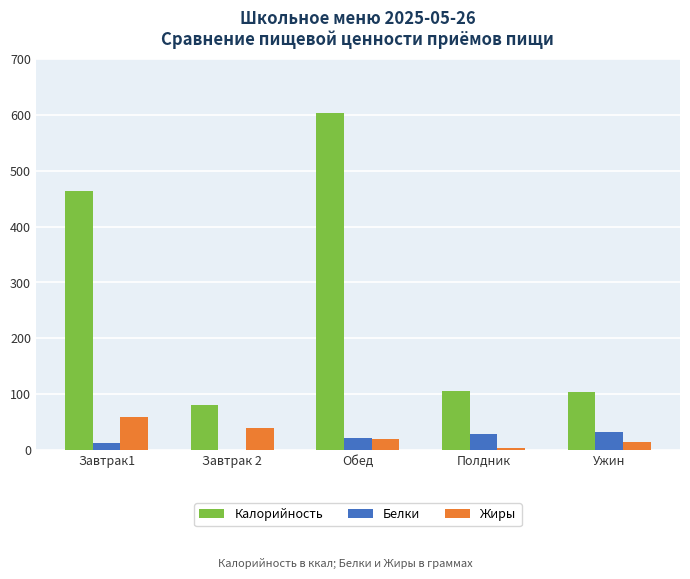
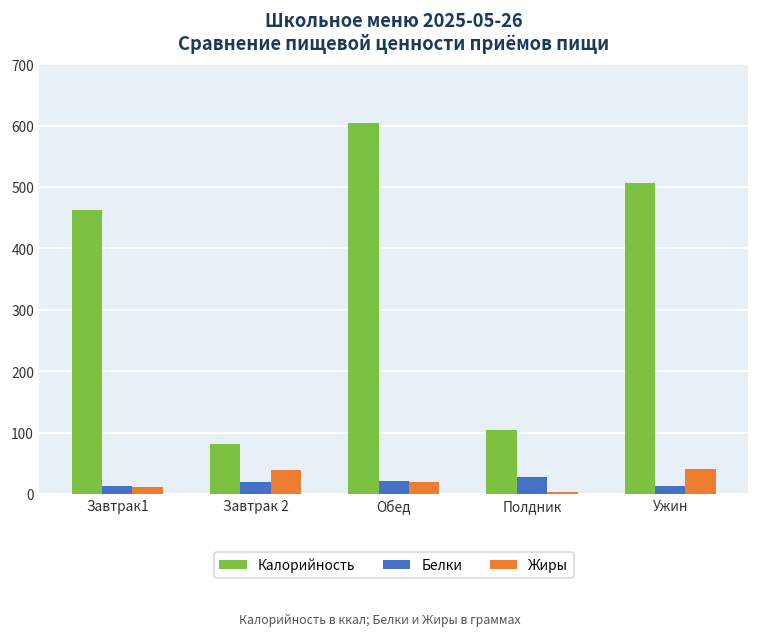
  {
    "Калорийность": {
      "Завтрак1": 460,
      "Завтрак 2": 80,
      "Обед": 600,
      "Полдник": 100,
-     "Ужин": 100
+     "Ужин": 510
    },
    "Белки": {
      "Завтрак1": 10,
-     "Завтрак 2": 0,
+     "Завтрак 2": 20,
      "Обед": 20,
      "Полдник": 30,
-     "Ужин": 30
+     "Ужин": 10
    },
    "Жиры": {
-     "Завтрак1": 60,
+     "Завтрак1": 10,
      "Завтрак 2": 40,
      "Обед": 20,
-     "Ужин": 10
+     "Ужин": 40
    }
  }
